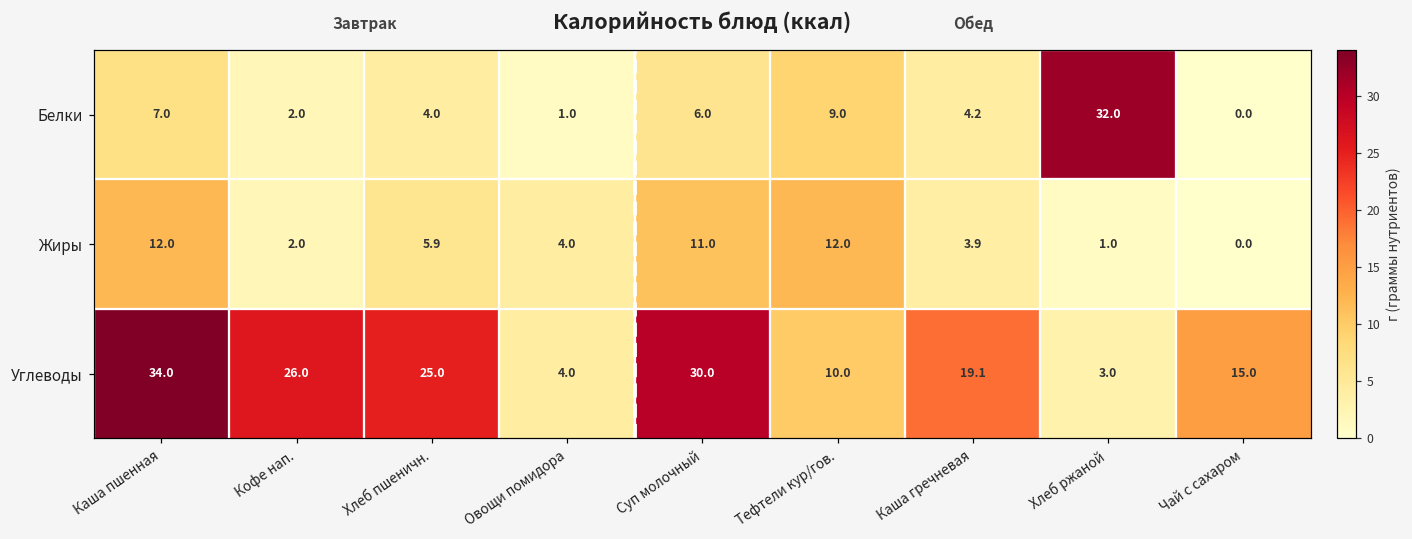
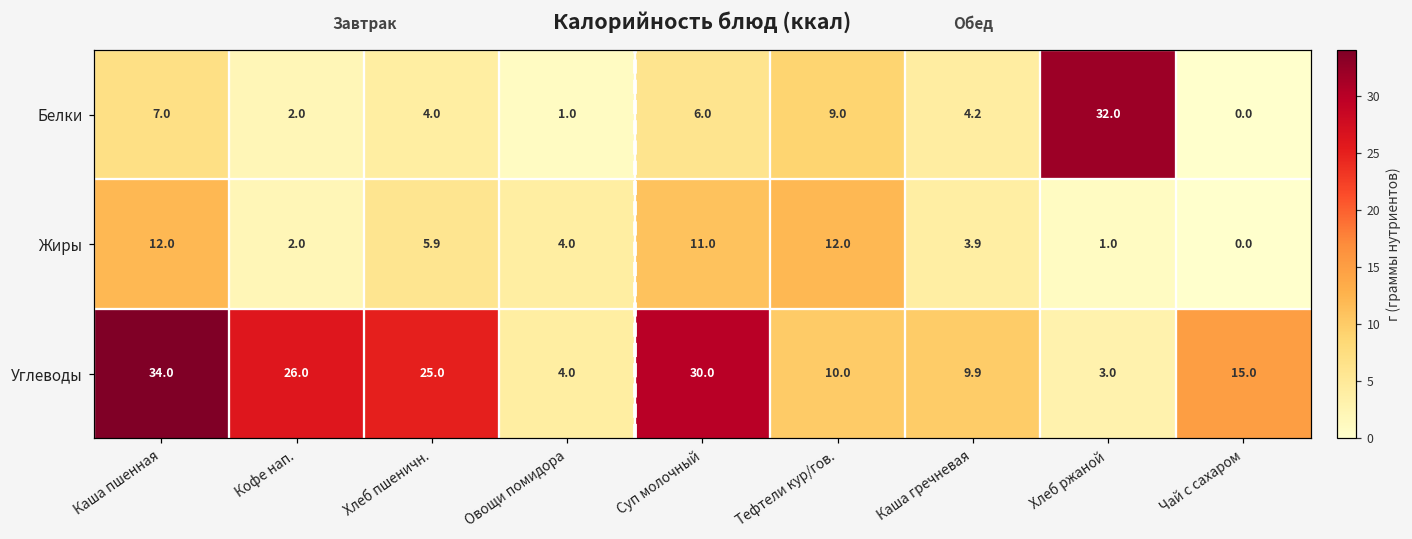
  {
    "Белки": {
      "Каша пшенная": 7.0,
      "Кофе нап.": 2.0,
      "Хлеб пшеничн.": 4.0,
      "Овощи помидора": 1.0,
      "Суп молочный": 6.0,
      "Тефтели кур/гов.": 9.0,
      "Каша гречневая": 4.2,
      "Хлеб ржаной": 32.0,
      "Чай с сахаром": 0.0
    },
    "Жиры": {
      "Каша пшенная": 12.0,
      "Кофе нап.": 2.0,
      "Хлеб пшеничн.": 5.9,
      "Овощи помидора": 4.0,
      "Суп молочный": 11.0,
      "Тефтели кур/гов.": 12.0,
      "Каша гречневая": 3.9,
      "Хлеб ржаной": 1.0,
      "Чай с сахаром": 0.0
    },
    "Углеводы": {
      "Каша пшенная": 34.0,
      "Кофе нап.": 26.0,
      "Хлеб пшеничн.": 25.0,
      "Овощи помидора": 4.0,
      "Суп молочный": 30.0,
      "Тефтели кур/гов.": 10.0,
-     "Каша гречневая": 19.1,
+     "Каша гречневая": 9.9,
      "Хлеб ржаной": 3.0,
      "Чай с сахаром": 15.0
    }
  }
